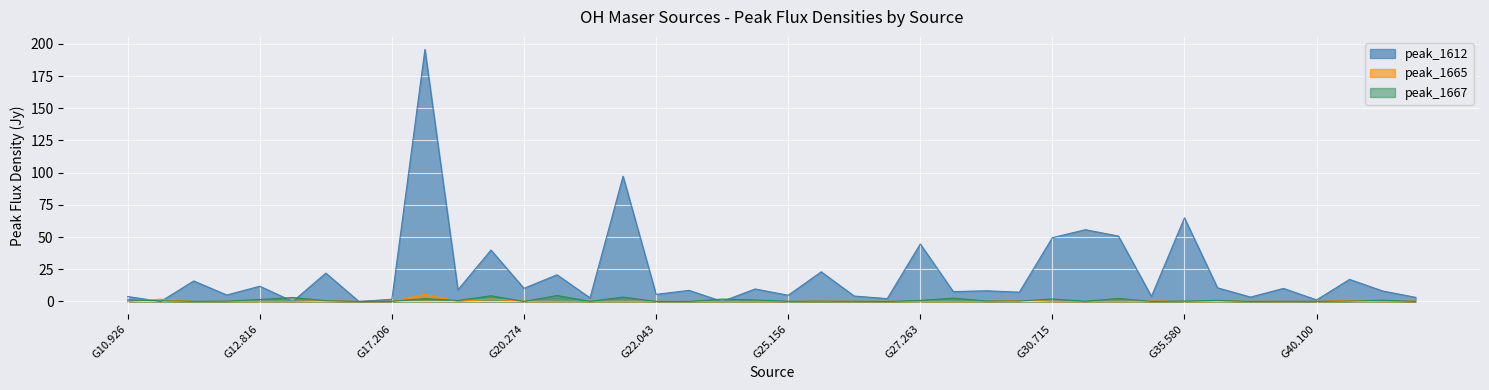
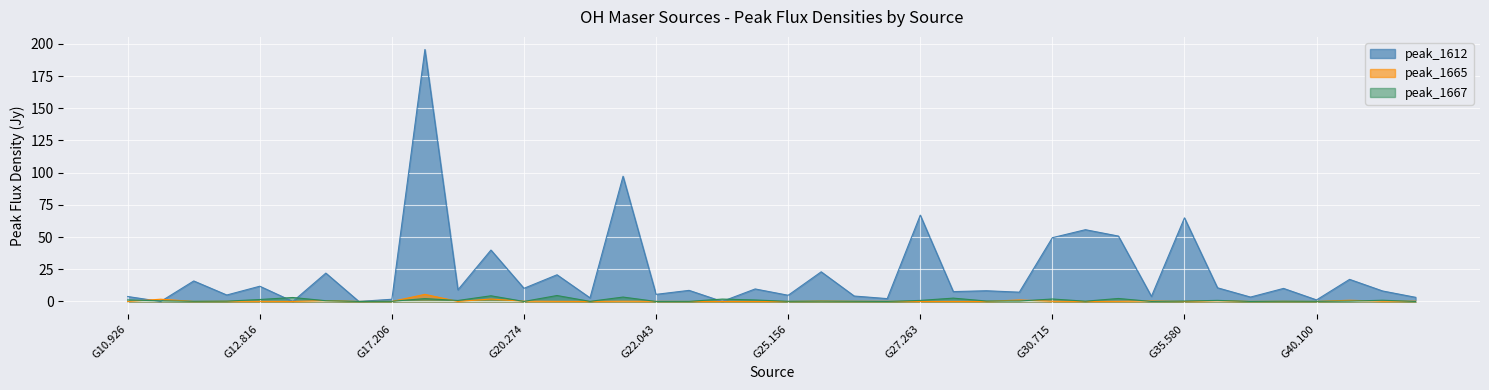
  {
    "peak_1612": {
      "G10.926": 4,
      "G12.816": 12,
      "G20.274": 10,
      "G22.043": 6,
      "G25.156": 5,
-     "G27.263": 45,
+     "G27.263": 67,
      "G30.715": 50,
      "G35.580": 65
    }
  }
